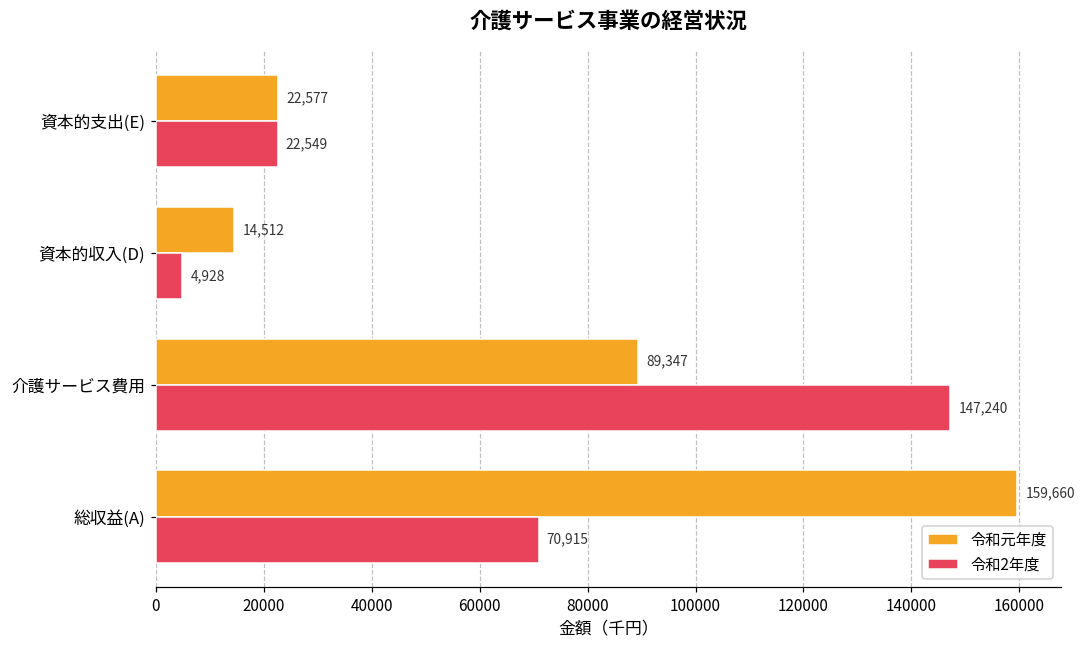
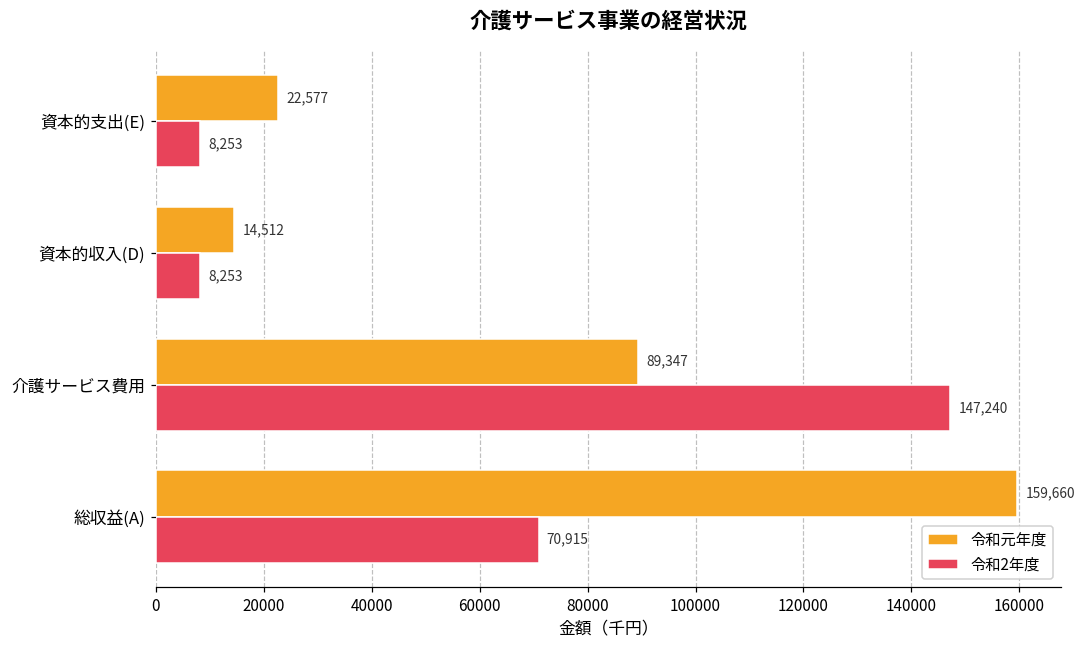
  {
    "令和元年度": {
      "資本的支出(E)": "22,577",
      "資本的収入(D)": "14,512",
      "介護サービス費用": "89,347",
      "総収益(A)": "159,660"
    },
    "令和2年度": {
-     "資本的支出(E)": "22,549",
-     "資本的収入(D)": "4,928",
+     "資本的支出(E)": "8,253",
+     "資本的収入(D)": "8,253",
      "介護サービス費用": "147,240",
      "総収益(A)": "70,915"
    }
  }
